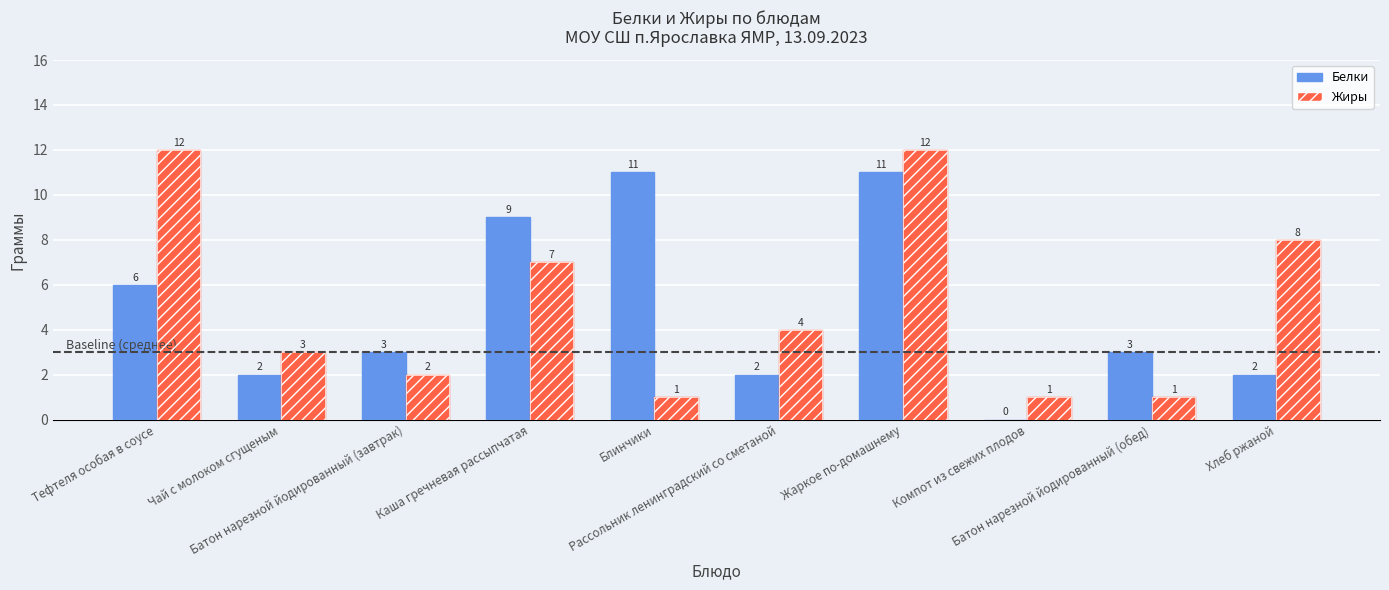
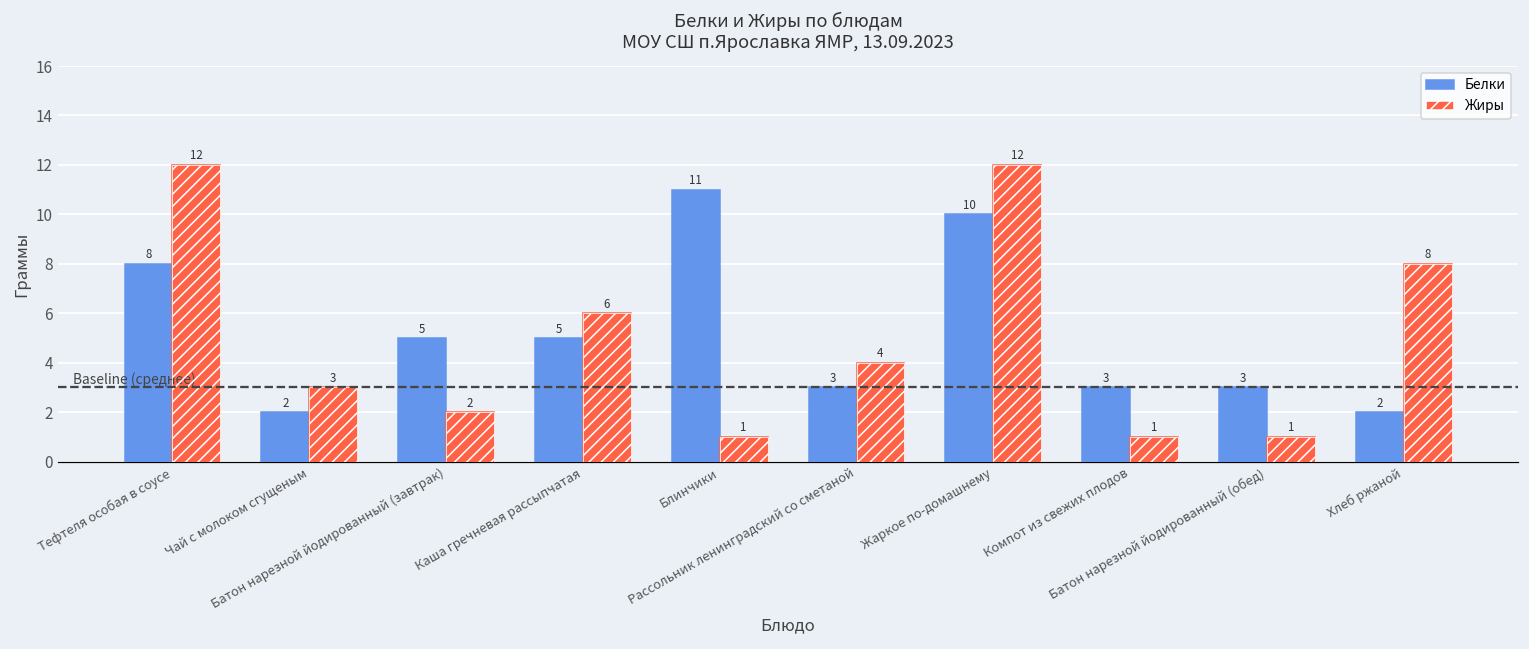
  {
    "Белки": {
-     "Тефтеля особая в соусе": 6,
+     "Тефтеля особая в соусе": 8,
      "Чай с молоком сгущеным": 2,
-     "Батон нарезной йодированный (завтрак)": 3,
-     "Каша гречневая рассыпчатая": 9,
+     "Батон нарезной йодированный (завтрак)": 5,
+     "Каша гречневая рассыпчатая": 5,
      "Блинчики": 11,
-     "Рассольник ленинградский со сметаной": 2,
-     "Жаркое по-домашнему": 11,
-     "Компот из свежих плодов": 0,
+     "Рассольник ленинградский со сметаной": 3,
+     "Жаркое по-домашнему": 10,
+     "Компот из свежих плодов": 3,
      "Батон нарезной йодированный (обед)": 3,
      "Хлеб ржаной": 2
    },
    "Жиры": {
      "Тефтеля особая в соусе": 12,
      "Чай с молоком сгущеным": 3,
      "Батон нарезной йодированный (завтрак)": 2,
-     "Каша гречневая рассыпчатая": 7,
+     "Каша гречневая рассыпчатая": 6,
      "Блинчики": 1,
      "Рассольник ленинградский со сметаной": 4,
      "Жаркое по-домашнему": 12,
      "Компот из свежих плодов": 1,
      "Батон нарезной йодированный (обед)": 1,
      "Хлеб ржаной": 8
    }
  }
